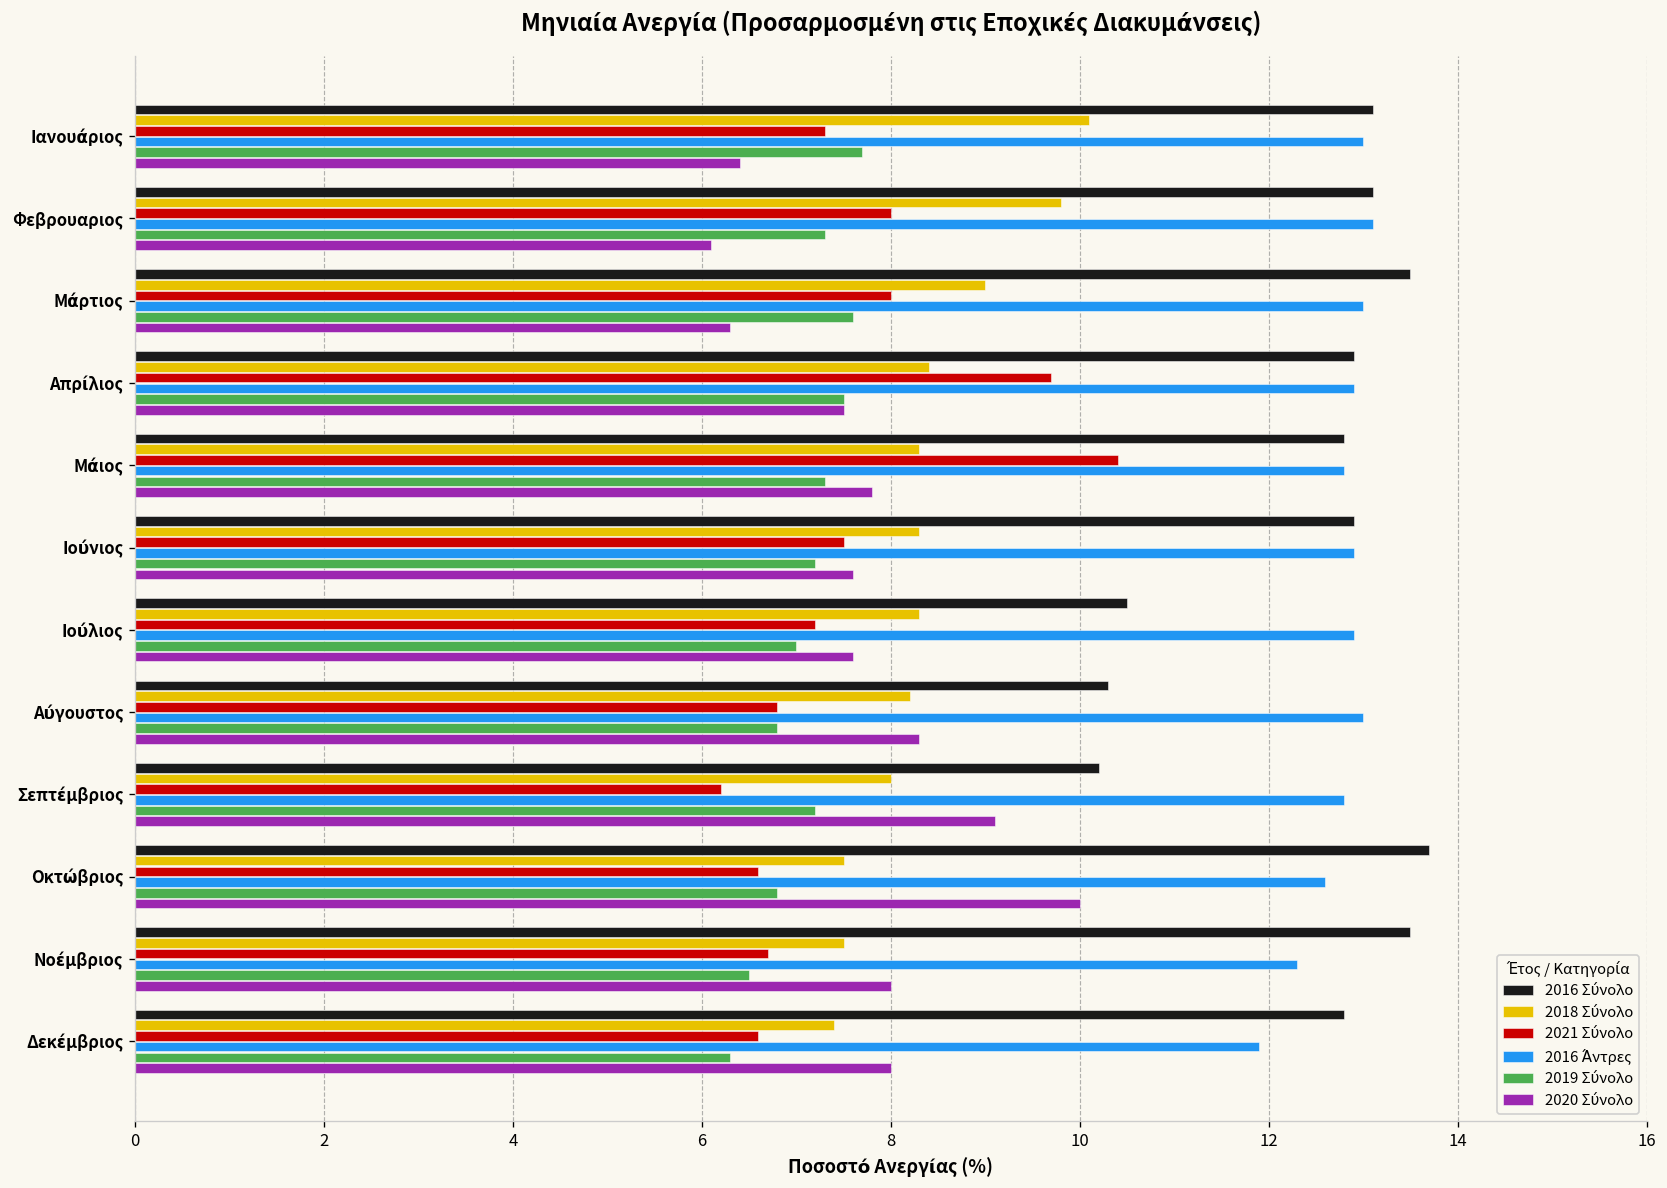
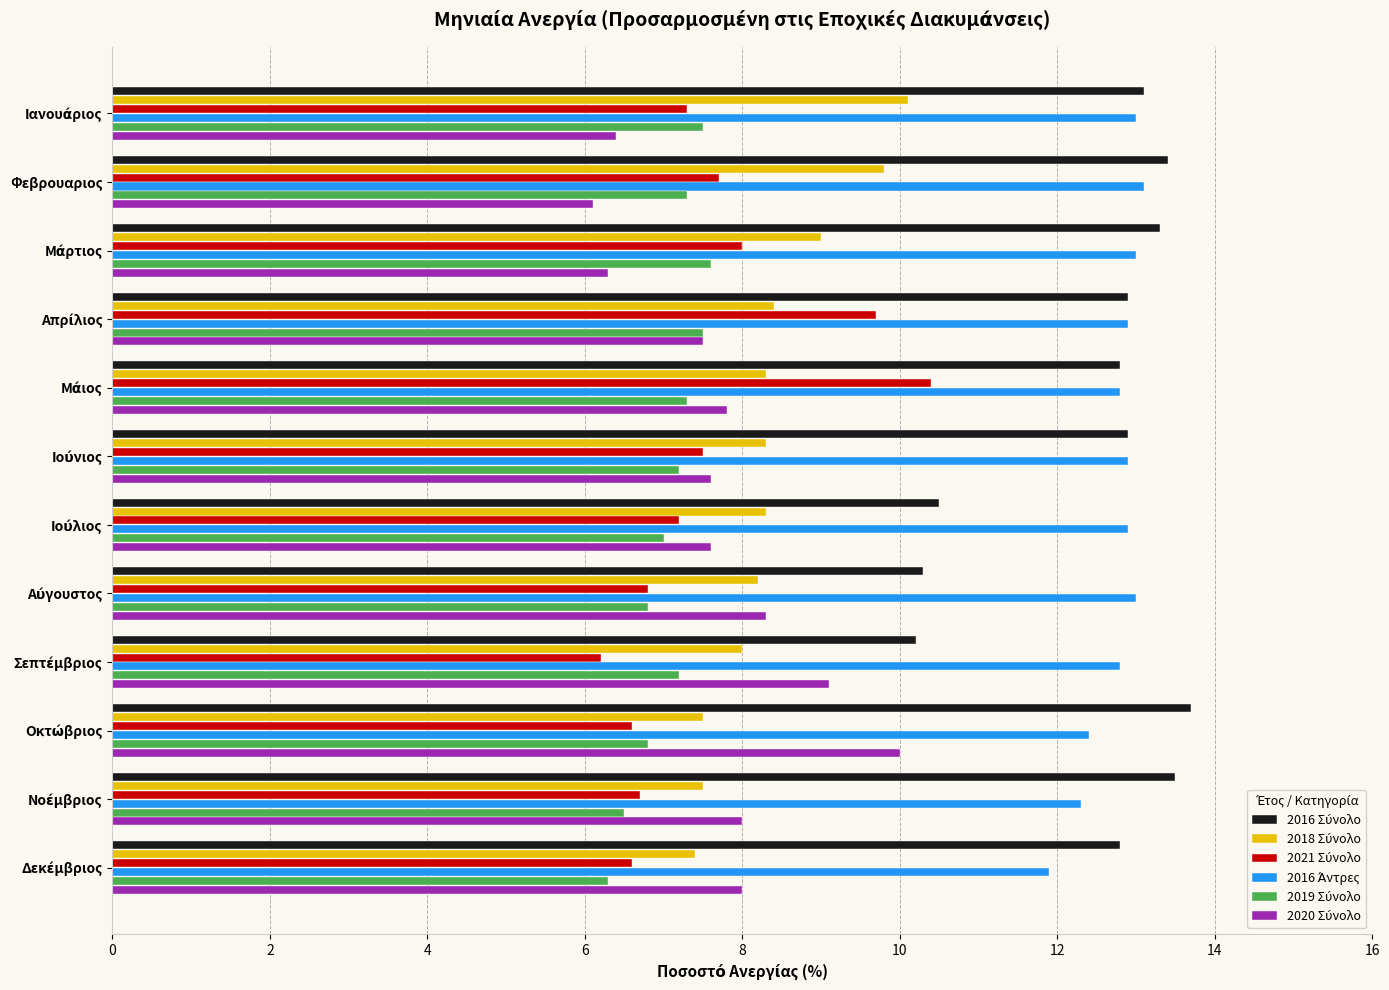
  {
    "2016 Σύνολο": {
      "Ιανουάριος": 13.1,
-     "Φεβρουαριος": 13.1,
-     "Μάρτιος": 13.5,
+     "Φεβρουαριος": 13.4,
+     "Μάρτιος": 13.3,
      "Απρίλιος": 12.9,
      "Μάιος": 12.8,
      "Ιούνιος": 12.9,
      "Ιούλιος": 10.5,
      "Αύγουστος": 10.3,
      "Σεπτέμβριος": 10.2,
      "Οκτώβριος": 13.7,
      "Νοέμβριος": 13.5,
      "Δεκέμβριος": 12.8
    },
    "2018 Σύνολο": {
      "Ιανουάριος": 10.1,
      "Φεβρουαριος": 9.8,
      "Μάρτιος": 9.0,
      "Απρίλιος": 8.4,
      "Μάιος": 8.3,
      "Ιούνιος": 8.3,
      "Ιούλιος": 8.3,
      "Αύγουστος": 8.2,
      "Σεπτέμβριος": 8.0,
      "Οκτώβριος": 7.5,
      "Νοέμβριος": 7.5,
      "Δεκέμβριος": 7.4
    },
    "2021 Σύνολο": {
      "Ιανουάριος": 7.3,
-     "Φεβρουαριος": 8.0,
+     "Φεβρουαριος": 7.7,
      "Μάρτιος": 8.0,
      "Απρίλιος": 9.7,
      "Μάιος": 10.4,
      "Ιούνιος": 7.5,
      "Ιούλιος": 7.2,
      "Αύγουστος": 6.8,
      "Σεπτέμβριος": 6.2,
      "Οκτώβριος": 6.6,
      "Νοέμβριος": 6.7,
      "Δεκέμβριος": 6.6
    },
    "2016 Άντρες": {
      "Ιανουάριος": 13.0,
      "Φεβρουαριος": 13.1,
      "Μάρτιος": 13.0,
      "Απρίλιος": 12.9,
      "Μάιος": 12.8,
      "Ιούνιος": 12.9,
      "Ιούλιος": 12.9,
      "Αύγουστος": 13.0,
      "Σεπτέμβριος": 12.8,
-     "Οκτώβριος": 12.6,
+     "Οκτώβριος": 12.4,
      "Νοέμβριος": 12.3,
      "Δεκέμβριος": 11.9
    },
    "2019 Σύνολο": {
-     "Ιανουάριος": 7.7,
+     "Ιανουάριος": 7.5,
      "Φεβρουαριος": 7.3,
      "Μάρτιος": 7.6,
      "Απρίλιος": 7.5,
      "Μάιος": 7.3,
      "Ιούνιος": 7.2,
      "Ιούλιος": 7.0,
      "Αύγουστος": 6.8,
      "Σεπτέμβριος": 7.2,
      "Οκτώβριος": 6.8,
      "Νοέμβριος": 6.5,
      "Δεκέμβριος": 6.3
    },
    "2020 Σύνολο": {
      "Ιανουάριος": 6.4,
      "Φεβρουαριος": 6.1,
      "Μάρτιος": 6.3,
      "Απρίλιος": 7.5,
      "Μάιος": 7.8,
      "Ιούνιος": 7.6,
      "Ιούλιος": 7.6,
      "Αύγουστος": 8.3,
      "Σεπτέμβριος": 9.1,
      "Οκτώβριος": 10.0,
      "Νοέμβριος": 8.0,
      "Δεκέμβριος": 8.0
    }
  }
